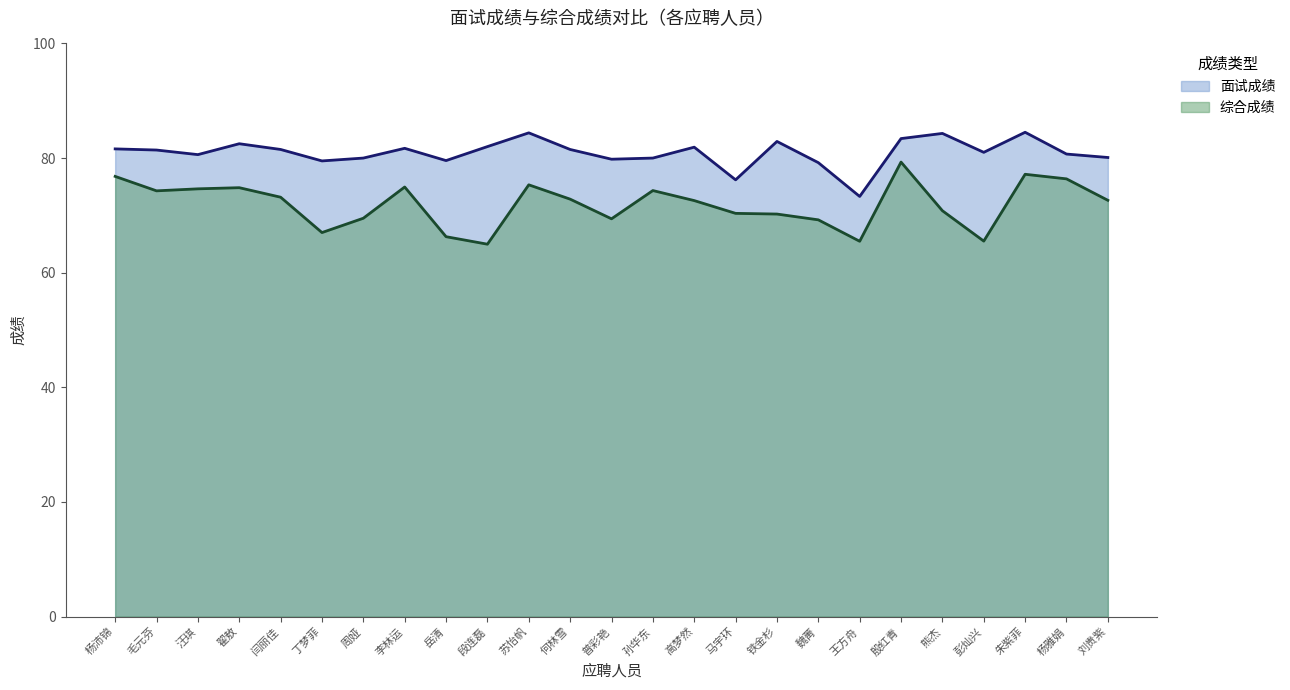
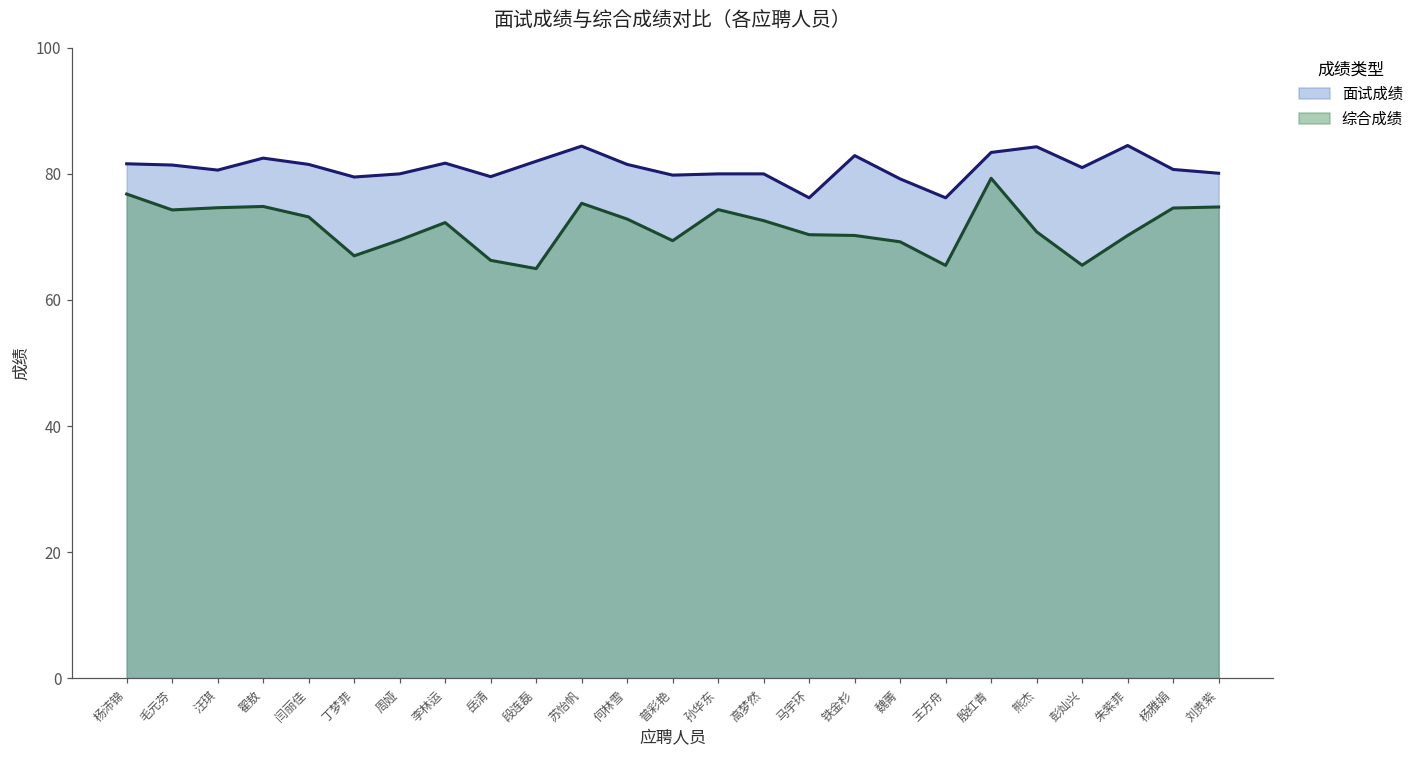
  {
    "面试成绩": {
      "杨沛锦": 82,
      "毛元芬": 81,
      "汪琪": 81,
      "翟敖": 83,
      "闫丽佳": 82,
      "丁梦菲": 80,
      "周娅": 80,
      "李林运": 82,
      "岳清": 80,
      "段连磊": 82,
      "苏怡帆": 84,
      "何林雪": 82,
      "普彩艳": 80,
      "孙华东": 80,
-     "高梦然": 82,
+     "高梦然": 80,
      "马宇环": 76,
      "铁金杉": 83,
      "魏菁": 79,
-     "王方舟": 73,
+     "王方舟": 76,
      "殷红青": 83,
      "熊杰": 84,
      "彭灿兴": 81,
      "朱紫菲": 85,
      "杨雅娟": 81,
      "刘贵紫": 80
    },
    "综合成绩": {
      "杨沛锦": 77,
      "毛元芬": 74,
      "汪琪": 75,
      "翟敖": 75,
      "闫丽佳": 73,
      "丁梦菲": 67,
      "周娅": 70,
-     "李林运": 75,
+     "李林运": 72,
      "岳清": 66,
      "段连磊": 65,
      "苏怡帆": 75,
      "何林雪": 73,
      "普彩艳": 69,
      "孙华东": 74,
      "高梦然": 73,
      "马宇环": 70,
      "铁金杉": 70,
      "魏菁": 69,
      "王方舟": 65,
      "殷红青": 79,
      "熊杰": 71,
      "彭灿兴": 66,
-     "朱紫菲": 77,
-     "杨雅娟": 76,
-     "刘贵紫": 73
+     "朱紫菲": 70,
+     "杨雅娟": 75,
+     "刘贵紫": 75
    }
  }
